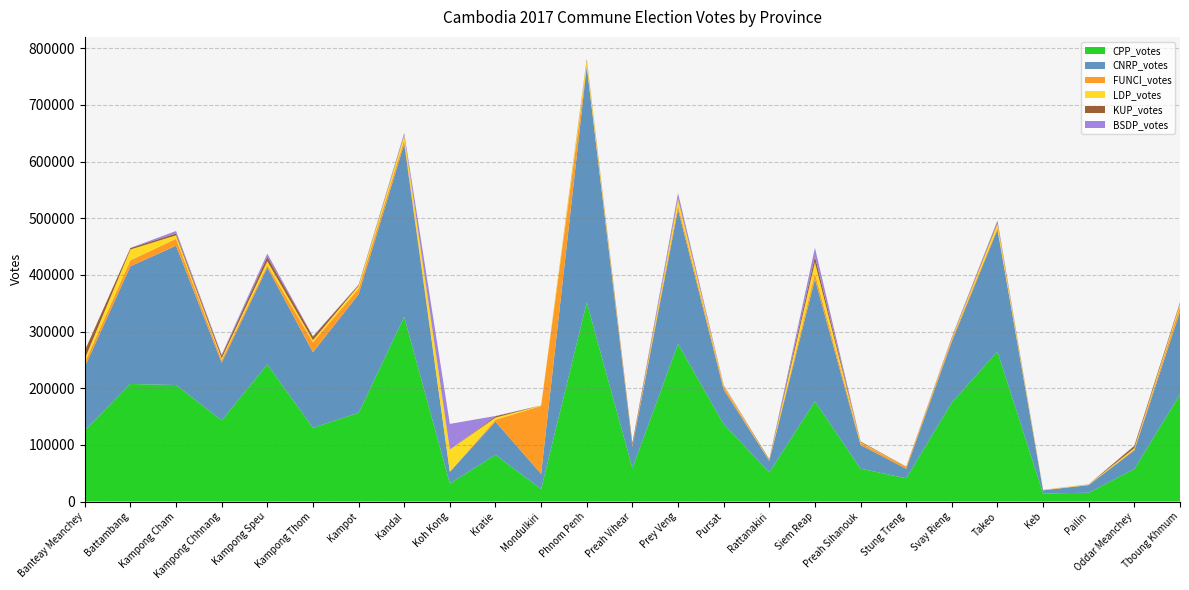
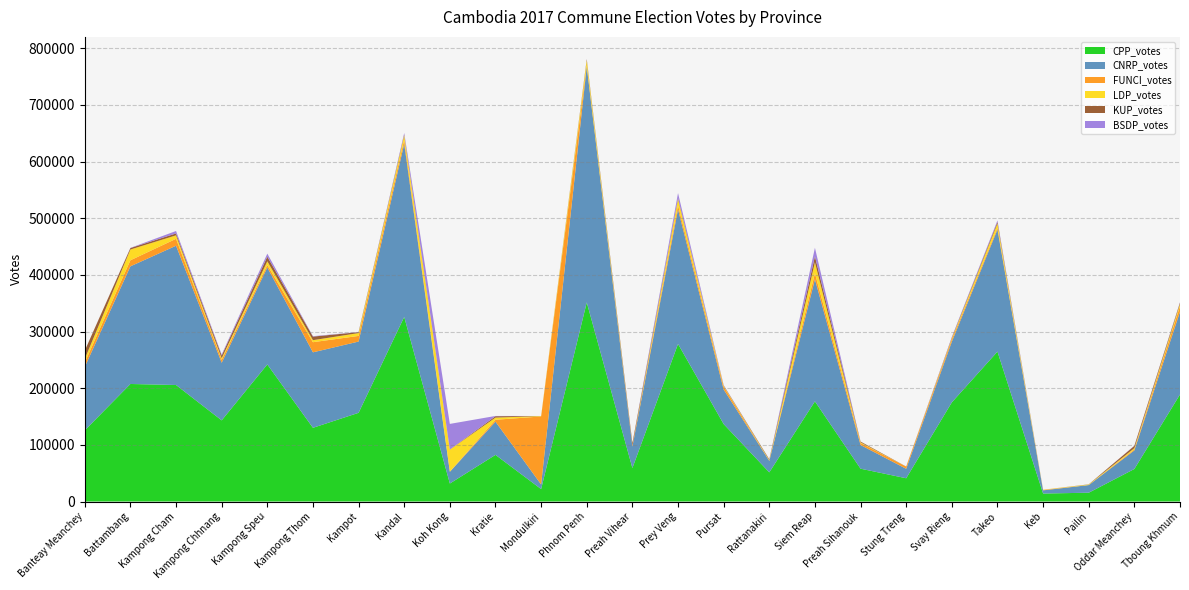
  {
    "CPP_votes": {
      "Banteay Meanchey": 130000,
      "Battambang": 210000,
      "Kampong Cham": 210000,
      "Kampong Chhnang": 140000,
      "Kampong Speu": 240000,
      "Kampong Thom": 130000,
      "Kampot": 160000,
      "Kandal": 330000,
      "Koh Kong": 30000,
      "Kratie": 80000,
      "Mondulkiri": 20000,
      "Phnom Penh": 350000,
      "Preah Vihear": 60000,
      "Prey Veng": 280000,
      "Pursat": 140000,
      "Rattanakiri": 50000,
      "Siem Reap": 180000,
      "Preah Sihanouk": 60000,
      "Stung Treng": 40000,
      "Svay Rieng": 170000,
      "Takeo": 260000,
      "Keb": 10000,
      "Pailin": 20000,
      "Oddar Meanchey": 60000,
      "Tboung Khmum": 190000
    },
    "CNRP_votes": {
      "Banteay Meanchey": 110000,
      "Battambang": 210000,
      "Kampong Cham": 250000,
      "Kampong Chhnang": 100000,
      "Kampong Thom": 130000,
-     "Kampot": 210000,
+     "Kampot": 130000,
      "Kandal": 310000,
-     "Mondulkiri": 30000,
+     "Mondulkiri": 10000,
      "Prey Veng": 240000,
      "Pursat": 60000,
      "Siem Reap": 220000,
      "Tboung Khmum": 150000
    },
    "FUNCI_votes": {
      "Banteay Meanchey": 10000,
      "Battambang": 10000,
      "Kampong Cham": 10000,
      "Kampot": 10000,
      "Kandal": 10000,
      "Prey Veng": 10000,
      "Siem Reap": 10000
    },
    "LDP_votes": {
      "Banteay Meanchey": 10000,
      "Kampong Speu": 10000,
      "Siem Reap": 20000
    },
    "KUP_votes": {
      "Kampong Speu": 10000,
      "Siem Reap": 10000
    },
    "BSDP_votes": {
      "Kampong Speu": 10000,
      "Koh Kong": 50000,
      "Prey Veng": 10000,
      "Siem Reap": 20000
    }
  }
